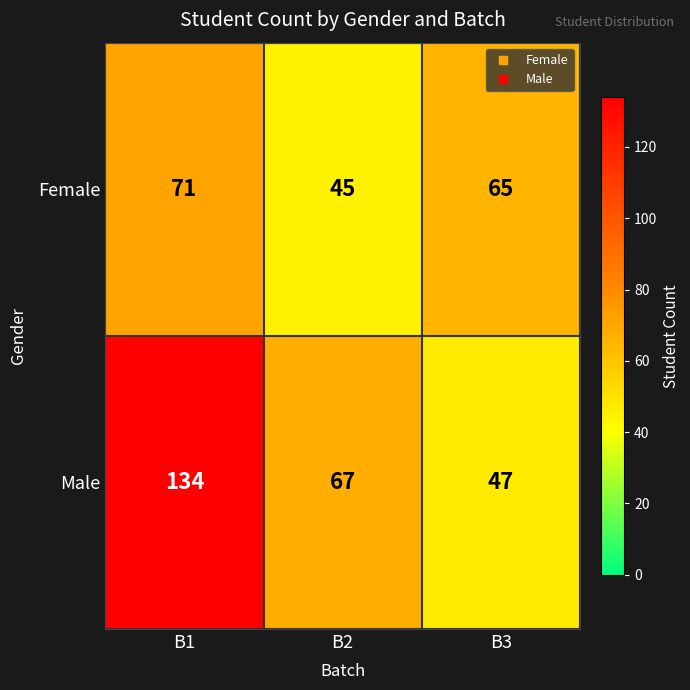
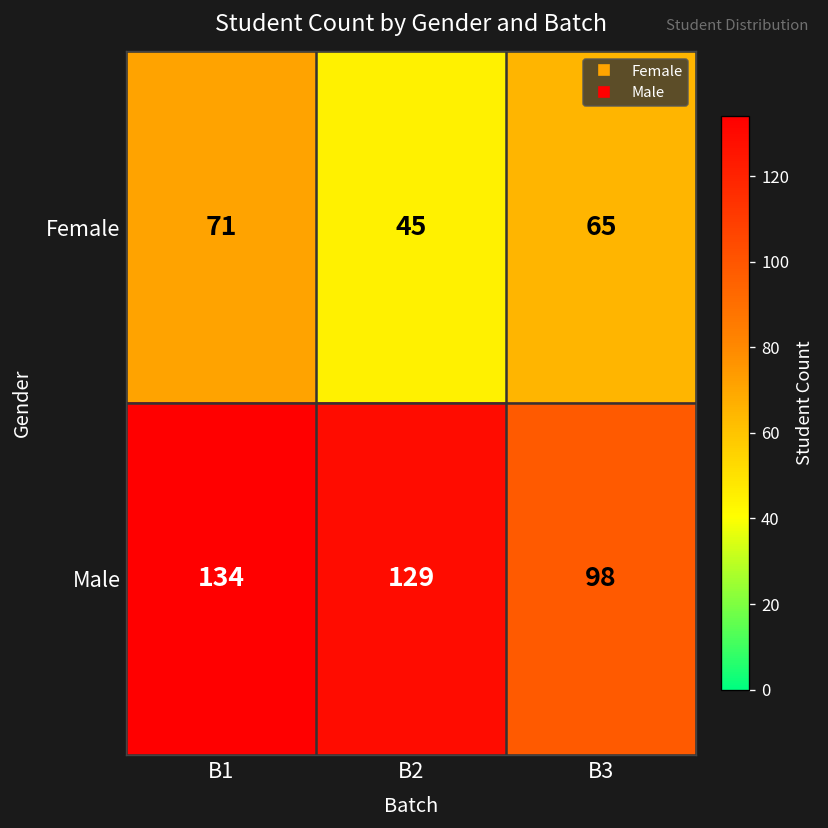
  {
    "Female": {
      "B1": 71,
      "B2": 45,
      "B3": 65
    },
    "Male": {
      "B1": 134,
-     "B2": 67,
-     "B3": 47
+     "B2": 129,
+     "B3": 98
    }
  }
